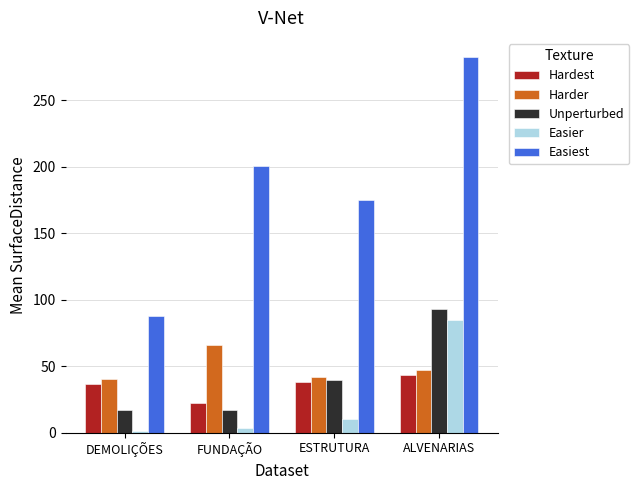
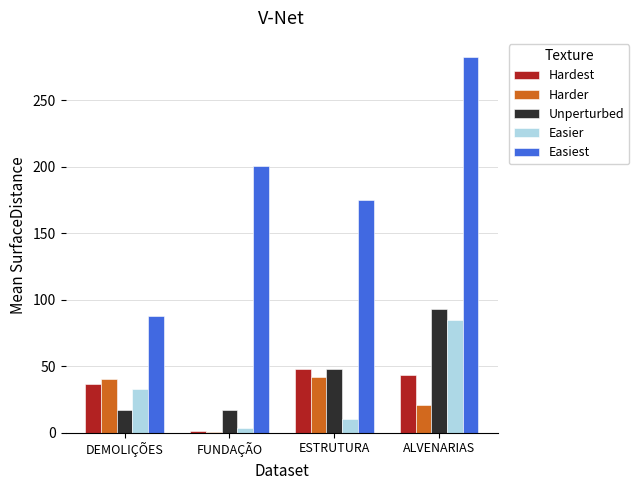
  {
    "Hardest": {
      "DEMOLIÇÕES": 37,
-     "FUNDAÇÃO": 22,
-     "ESTRUTURA": 38,
+     "FUNDAÇÃO": 1,
+     "ESTRUTURA": 48,
      "ALVENARIAS": 43
    },
    "Harder": {
      "DEMOLIÇÕES": 40,
-     "FUNDAÇÃO": 66,
+     "FUNDAÇÃO": 1,
      "ESTRUTURA": 42,
-     "ALVENARIAS": 47
+     "ALVENARIAS": 21
    },
    "Unperturbed": {
      "DEMOLIÇÕES": 17,
      "FUNDAÇÃO": 17,
-     "ESTRUTURA": 40,
+     "ESTRUTURA": 48,
      "ALVENARIAS": 93
    },
    "Easier": {
-     "DEMOLIÇÕES": 2,
+     "DEMOLIÇÕES": 33,
      "FUNDAÇÃO": 4,
      "ESTRUTURA": 10,
      "ALVENARIAS": 85
    },
    "Easiest": {
      "DEMOLIÇÕES": 88,
      "FUNDAÇÃO": 200,
      "ESTRUTURA": 175,
      "ALVENARIAS": 283
    }
  }
